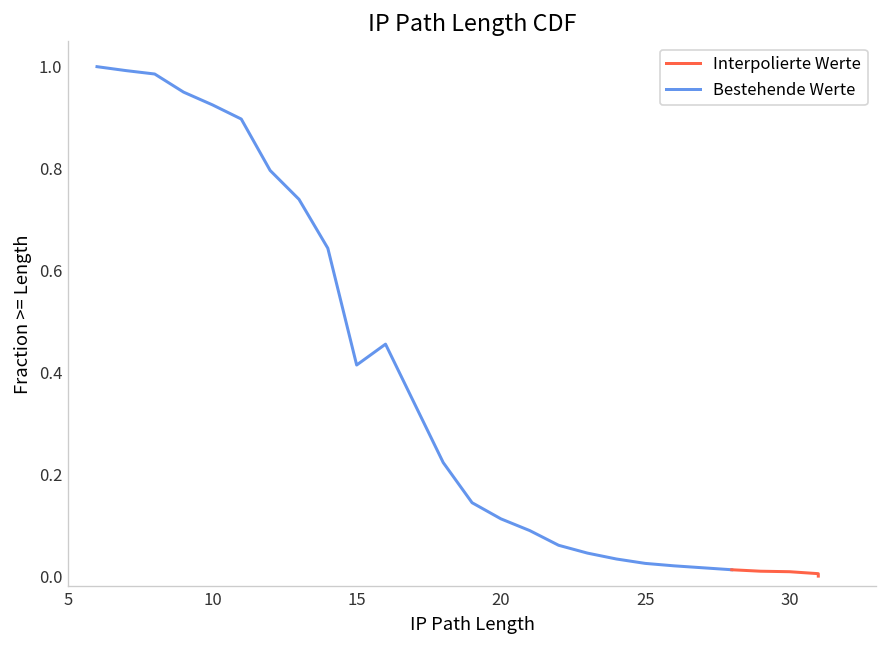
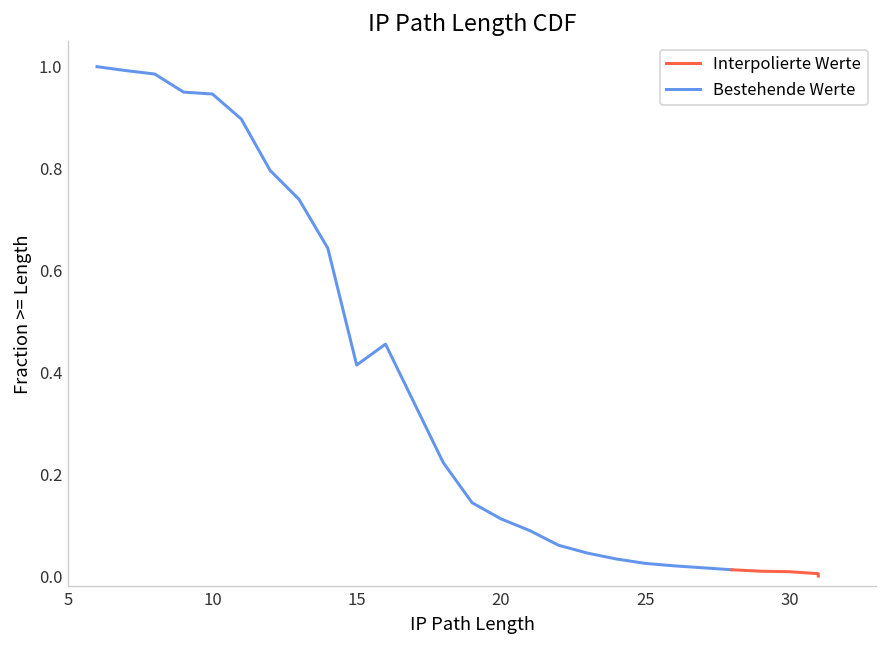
  {
    "Bestehende Werte": {
-     "10": 0.93,
+     "10": 0.95,
      "15": 0.41,
      "20": 0.11,
      "25": 0.02
    }
  }
